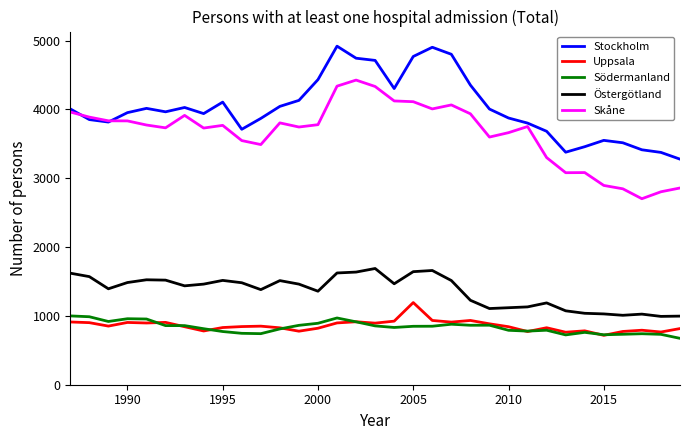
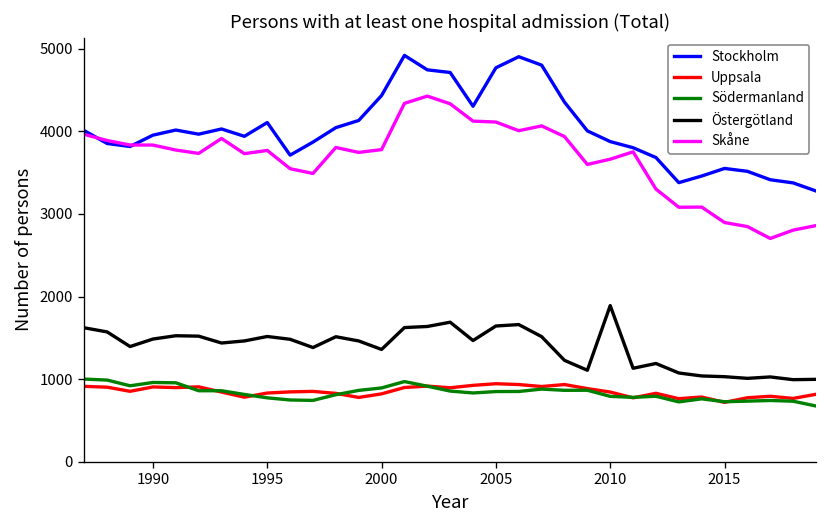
  {
    "Stockholm": {
      "1990": 4000,
      "1995": 4100,
      "2000": 4400,
      "2005": 4800,
      "2010": 3900,
      "2015": 3600
    },
    "Uppsala": {
      "1990": 900,
      "1995": 800,
      "2000": 800,
-     "2005": 1200,
+     "2005": 900,
      "2010": 800
    },
    "Södermanland": {
      "1990": 1000,
      "1995": 800,
      "2000": 900,
      "2005": 800,
      "2010": 800
    },
    "Östergötland": {
      "1990": 1500,
      "1995": 1500,
      "2000": 1400,
      "2005": 1600,
-     "2010": 1100,
+     "2010": 1900,
      "2015": 1000
    },
    "Skåne": {
      "1990": 3800,
      "1995": 3800,
      "2000": 3800,
      "2005": 4100,
      "2010": 3700,
      "2015": 2900
    }
  }
